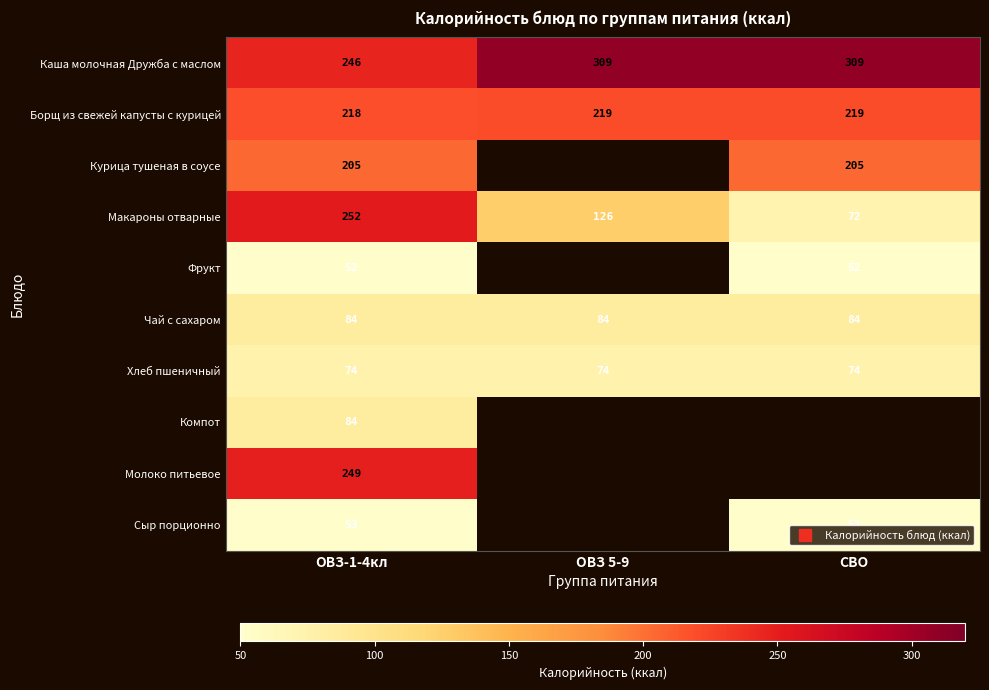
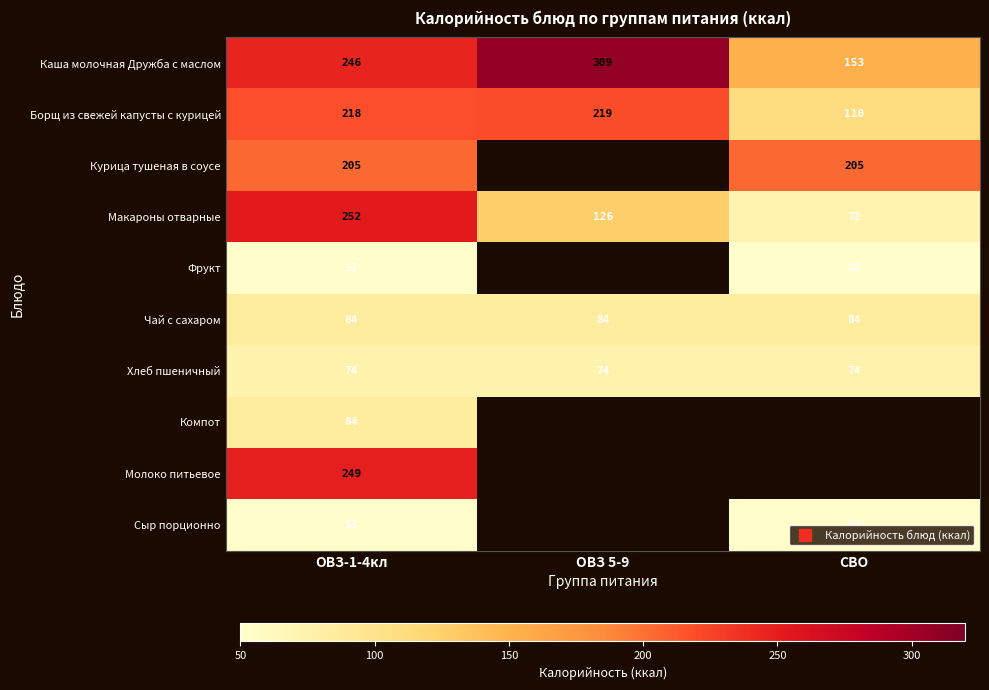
  {
    "Каша молочная Дружба с маслом": {
      "ОВЗ-1-4кл": 246,
      "ОВЗ 5-9": 309,
-     "СВО": 309
+     "СВО": 153
    },
    "Борщ из свежей капусты с курицей": {
      "ОВЗ-1-4кл": 218,
      "ОВЗ 5-9": 219,
-     "СВО": 219
+     "СВО": 110
    },
    "Курица тушеная в соусе": {
      "ОВЗ-1-4кл": 205,
      "СВО": 205
    },
    "Макароны отварные": {
      "ОВЗ-1-4кл": 252,
      "ОВЗ 5-9": 126,
      "СВО": 72
    },
    "Фрукт": {
      "ОВЗ-1-4кл": 52,
      "СВО": 52
    },
    "Чай с сахаром": {
      "ОВЗ-1-4кл": 84,
      "ОВЗ 5-9": 84,
      "СВО": 84
    },
    "Хлеб пшеничный": {
      "ОВЗ-1-4кл": 74,
      "ОВЗ 5-9": 74,
      "СВО": 74
    },
    "Компот": {
      "ОВЗ-1-4кл": 84
    },
    "Молоко питьевое": {
      "ОВЗ-1-4кл": 249
    },
    "Сыр порционно": {
      "ОВЗ-1-4кл": 53
    }
  }
